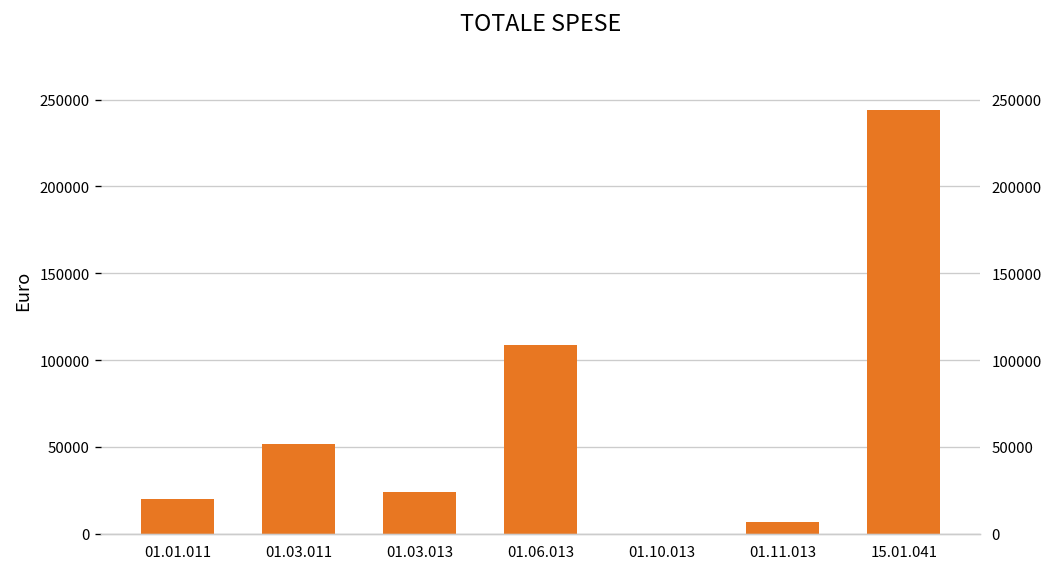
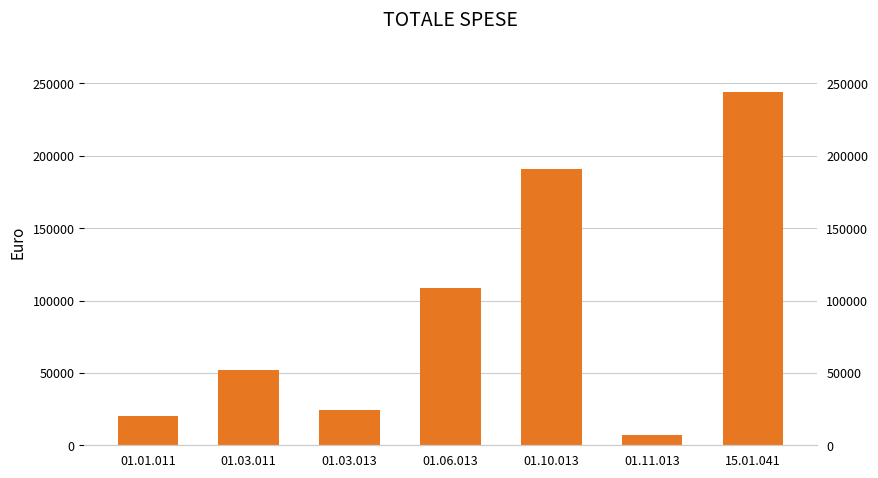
  {
    "01.01.011": 20000,
    "01.03.011": 52000,
    "01.03.013": 24000,
    "01.06.013": 109000,
-   "01.10.013": 0,
+   "01.10.013": 191000,
    "01.11.013": 7000,
    "15.01.041": 244000
  }
